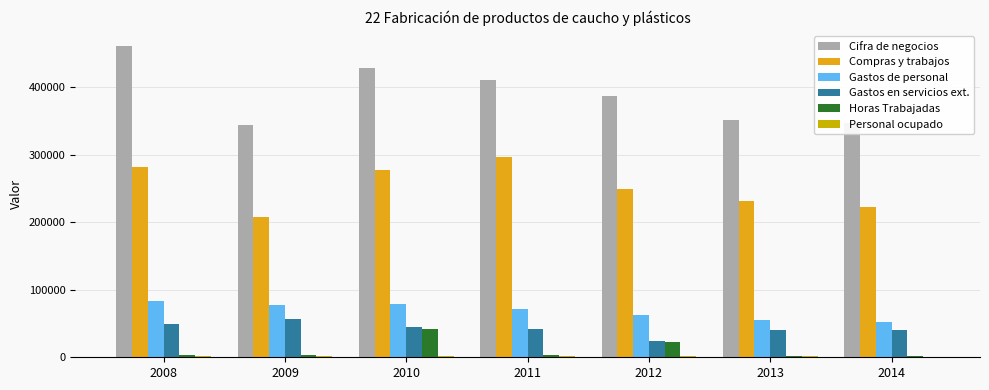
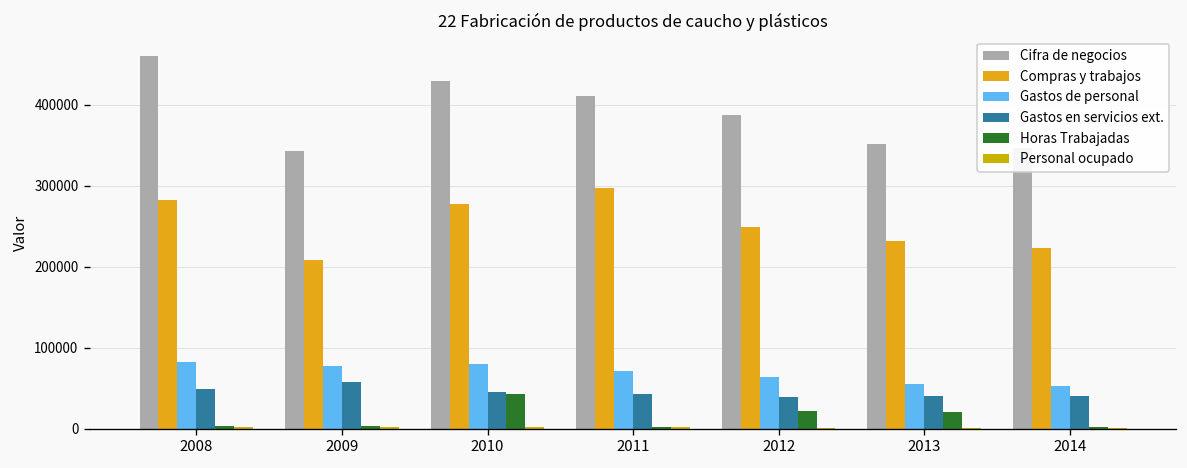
  {
    "Cifra de negocios": {
      "2008": 460000,
      "2009": 340000,
      "2010": 430000,
      "2011": 410000,
      "2012": 390000,
      "2013": 350000
    },
    "Gastos de personal": {
      "2008": 80000,
      "2009": 80000,
      "2010": 80000,
      "2011": 70000,
      "2012": 60000,
      "2013": 60000,
      "2014": 50000
    },
    "Gastos en servicios ext.": {
      "2008": 50000,
      "2009": 60000,
      "2010": 50000,
      "2011": 40000,
-     "2012": 20000,
+     "2012": 40000,
      "2013": 40000,
      "2014": 40000
    },
    "Horas Trabajadas": {
      "2010": 40000,
      "2012": 20000,
-     "2013": 0
+     "2013": 20000
    }
  }
